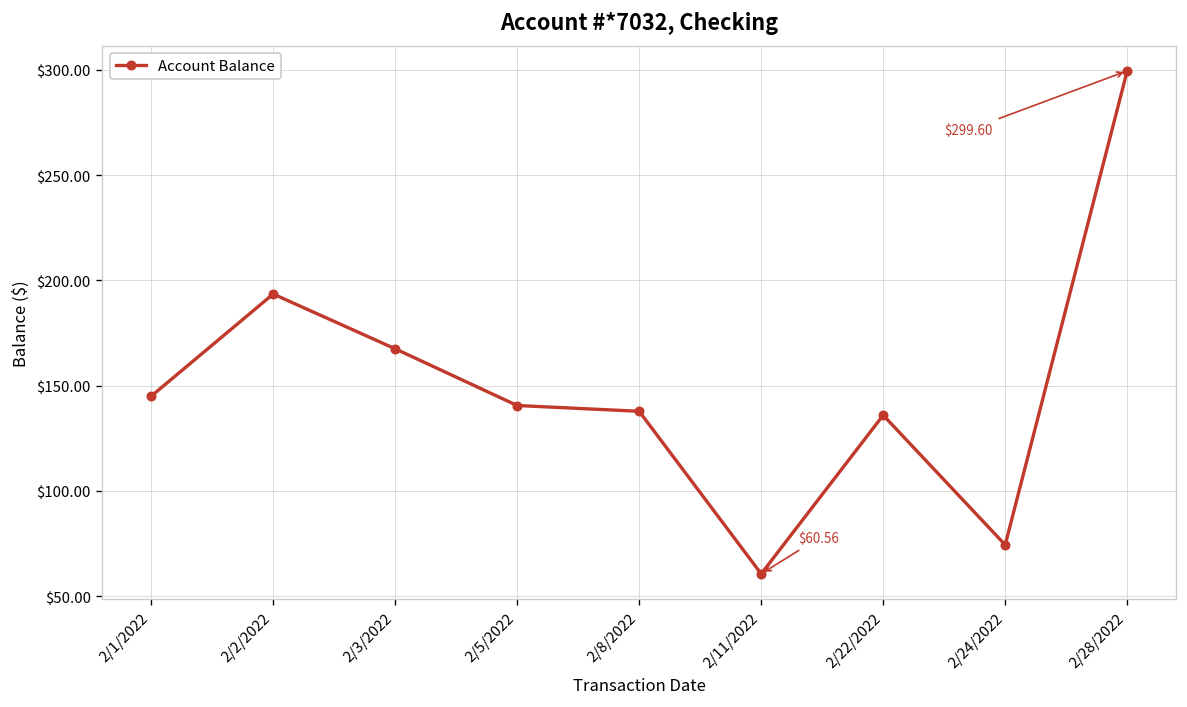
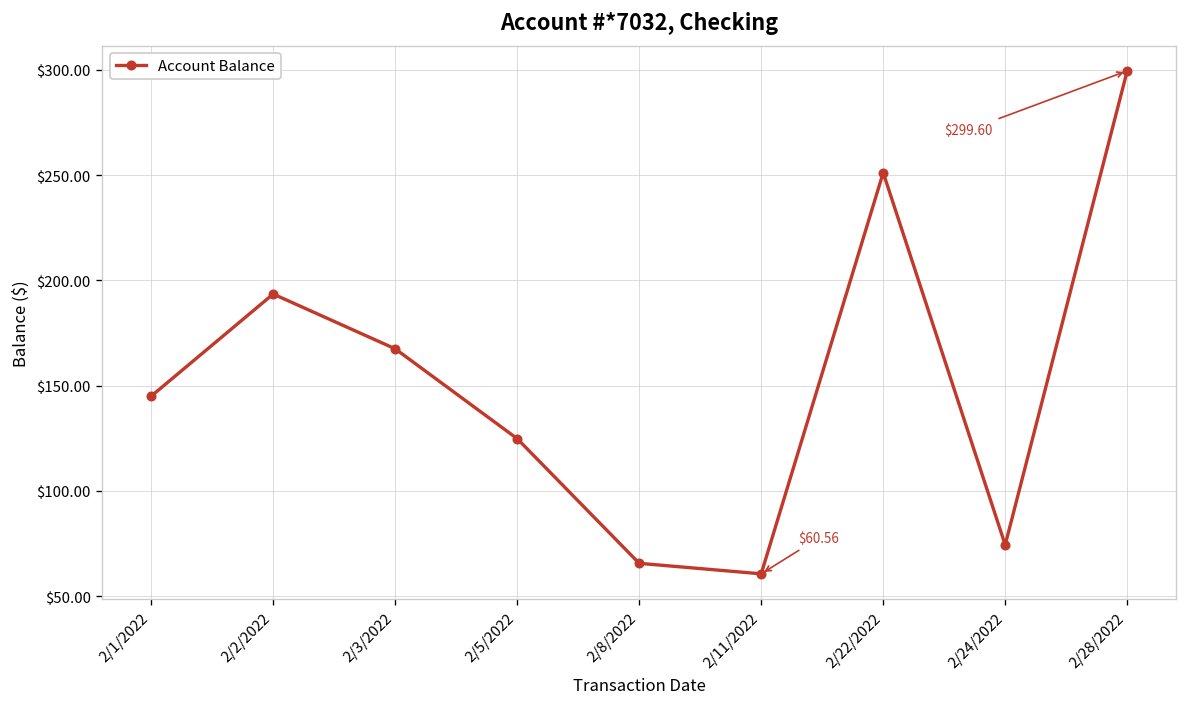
  {
    "2/1/2022": "$145",
    "2/2/2022": "$194",
    "2/3/2022": "$168",
-   "2/5/2022": "$141",
-   "2/8/2022": "$138",
-   "2/22/2022": "$136",
+   "2/5/2022": "$125",
+   "2/8/2022": "$66",
+   "2/22/2022": "$251",
    "2/24/2022": "$74"
  }
